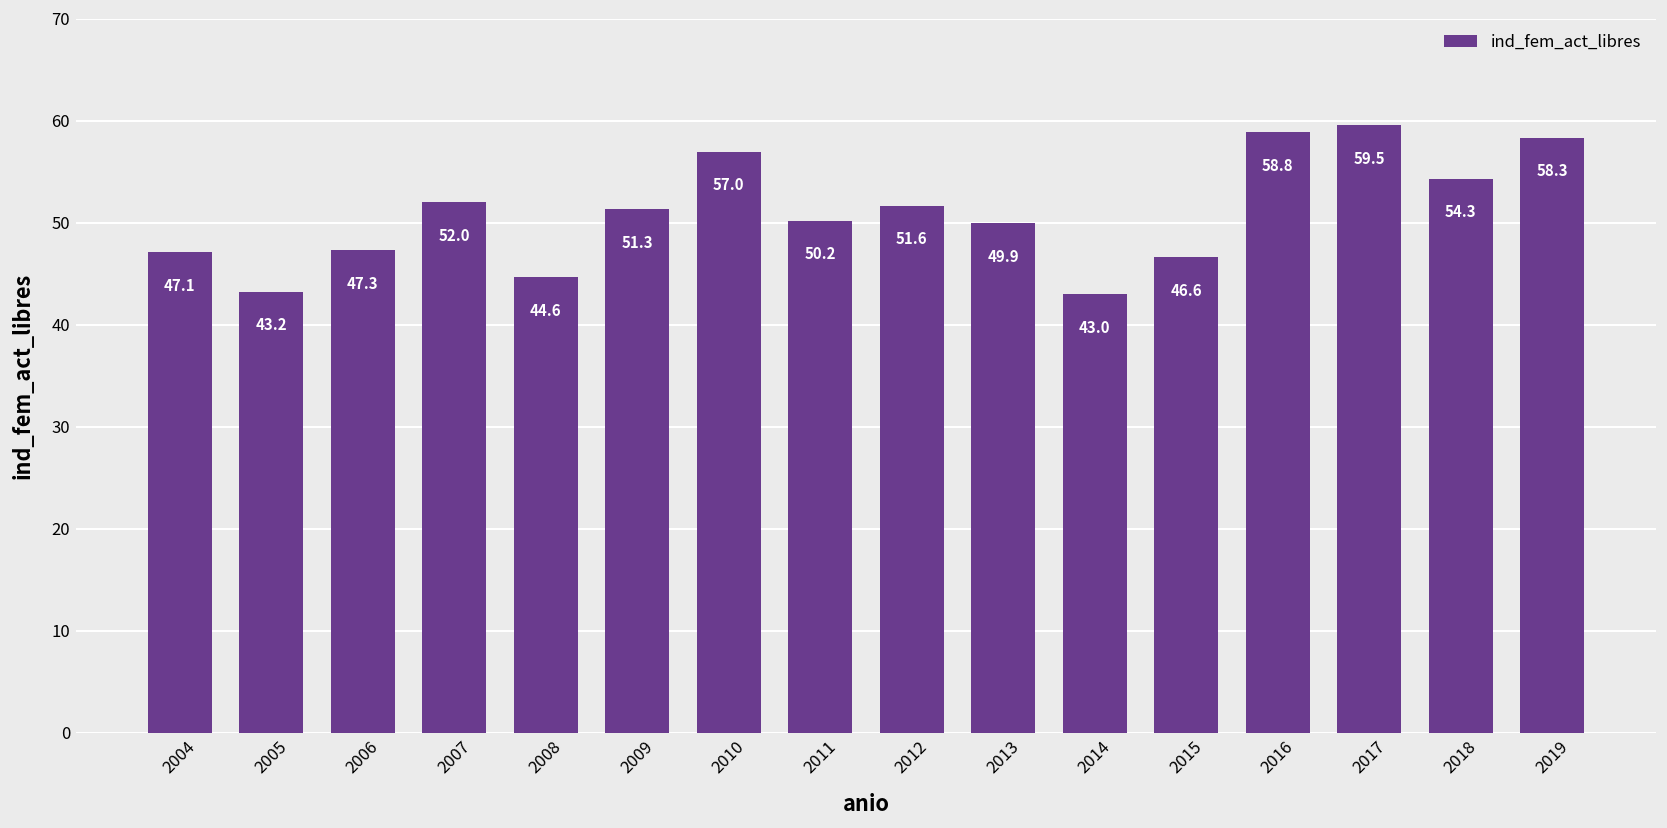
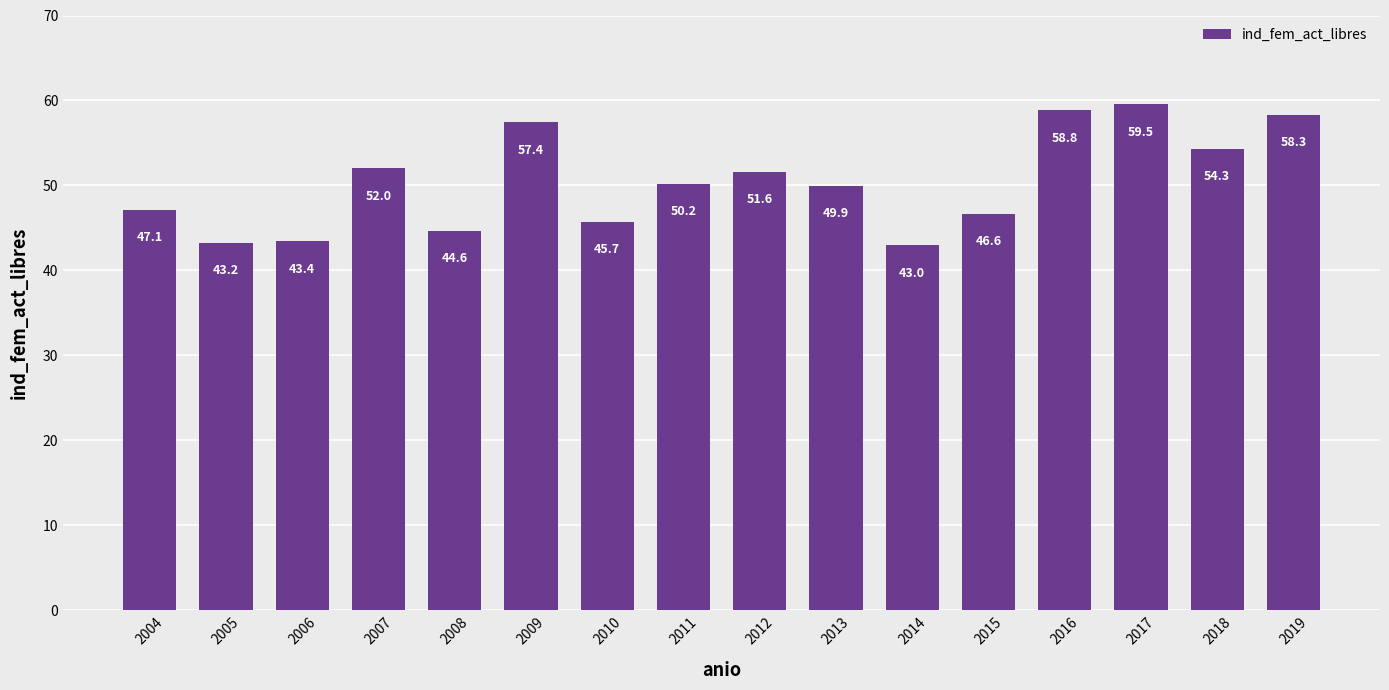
  {
    "2004": 47.1,
    "2005": 43.2,
-   "2006": 47.3,
+   "2006": 43.4,
    "2007": 52.0,
    "2008": 44.6,
-   "2009": 51.3,
-   "2010": 57.0,
+   "2009": 57.4,
+   "2010": 45.7,
    "2011": 50.2,
    "2012": 51.6,
    "2013": 49.9,
    "2014": 43.0,
    "2015": 46.6,
    "2016": 58.8,
    "2017": 59.5,
    "2018": 54.3,
    "2019": 58.3
  }
